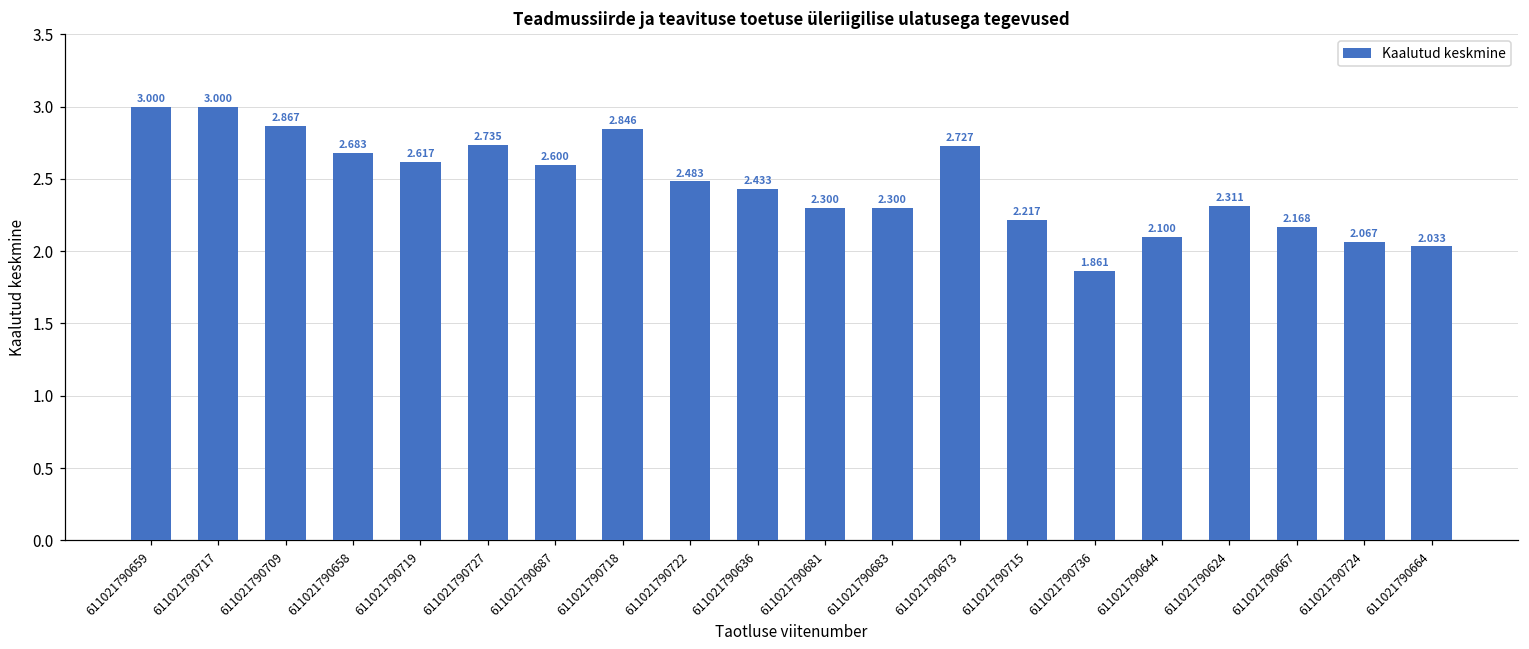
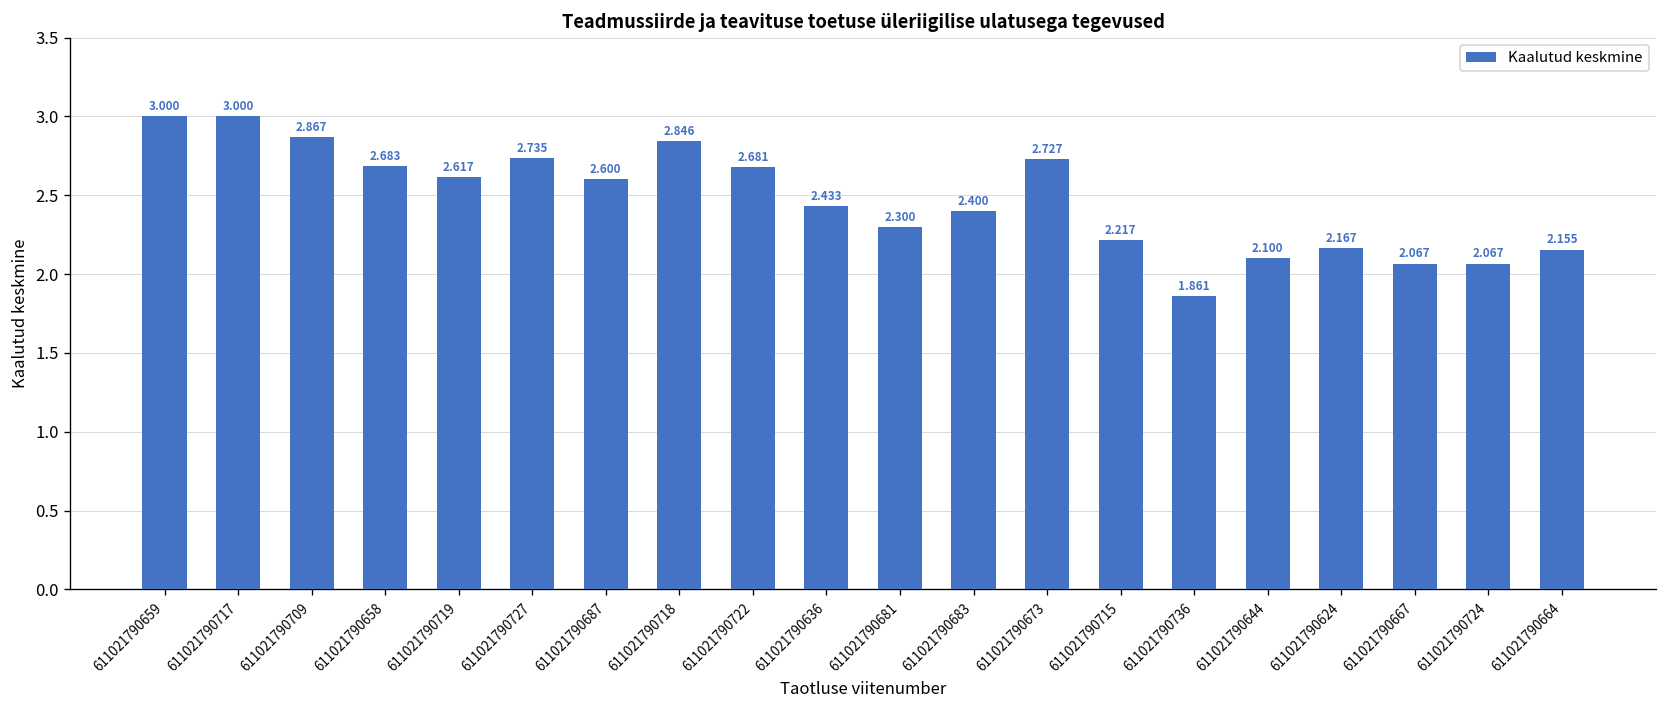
  {
    "611021790659": 3.000,
    "611021790717": 3.000,
    "611021790709": 2.867,
    "611021790658": 2.683,
    "611021790719": 2.617,
    "611021790727": 2.735,
    "611021790687": 2.600,
    "611021790718": 2.846,
-   "611021790722": 2.483,
+   "611021790722": 2.681,
    "611021790636": 2.433,
    "611021790681": 2.300,
-   "611021790683": 2.300,
+   "611021790683": 2.400,
    "611021790673": 2.727,
    "611021790715": 2.217,
    "611021790736": 1.861,
    "611021790644": 2.100,
-   "611021790624": 2.311,
-   "611021790667": 2.168,
+   "611021790624": 2.167,
+   "611021790667": 2.067,
    "611021790724": 2.067,
-   "611021790664": 2.033
+   "611021790664": 2.155
  }
